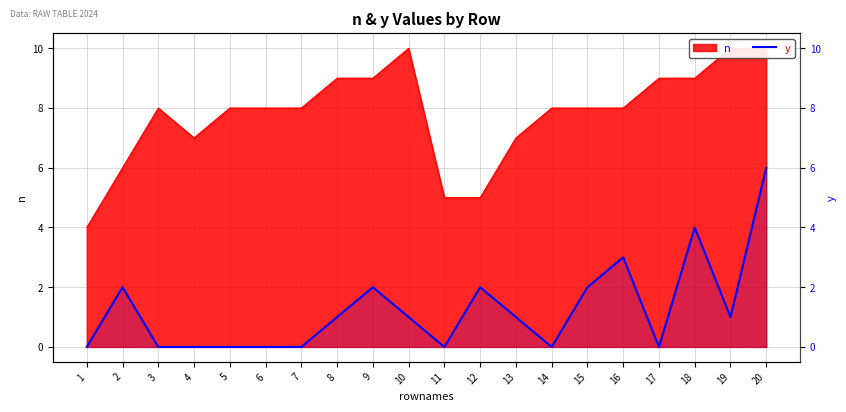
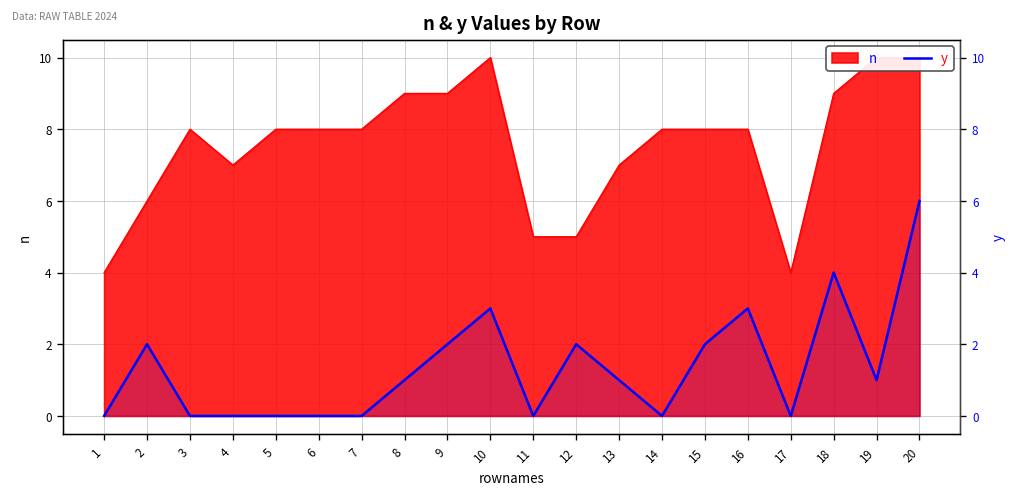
  {
    "n": {
      "1": 4,
      "2": 6,
      "3": 8,
      "4": 7,
      "5": 8,
      "6": 8,
      "7": 8,
      "8": 9,
      "9": 9,
      "10": 10,
      "11": 5,
      "12": 5,
      "13": 7,
      "14": 8,
      "15": 8,
      "16": 8,
-     "17": 9,
+     "17": 4,
      "18": 9
    },
    "y": {
      "1": 0,
      "2": 2,
      "3": 0,
      "4": 0,
      "5": 0,
      "6": 0,
      "7": 0,
      "8": 1,
      "9": 2,
-     "10": 1,
+     "10": 3,
      "11": 0,
      "12": 2,
      "13": 1,
      "14": 0,
      "15": 2,
      "16": 3,
      "17": 0,
      "18": 4,
      "19": 1,
      "20": 6
    }
  }
